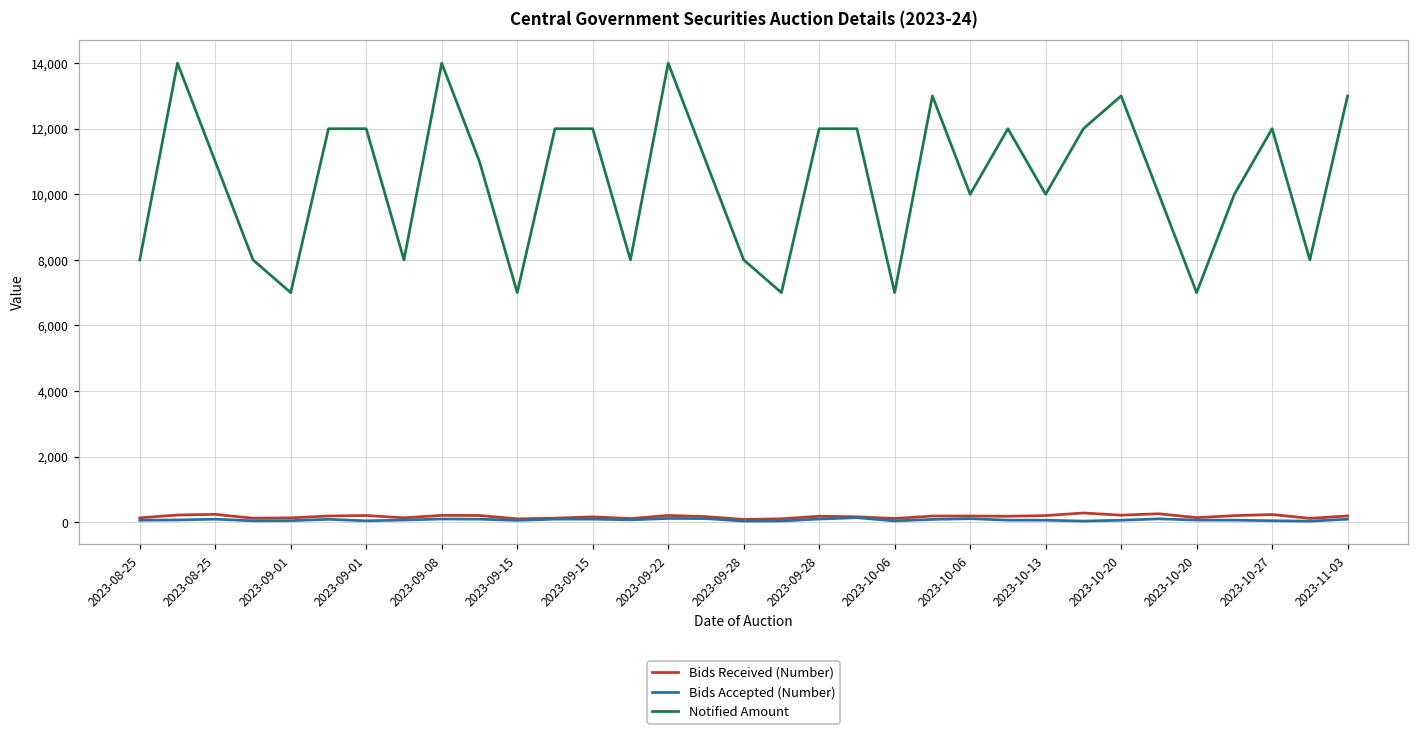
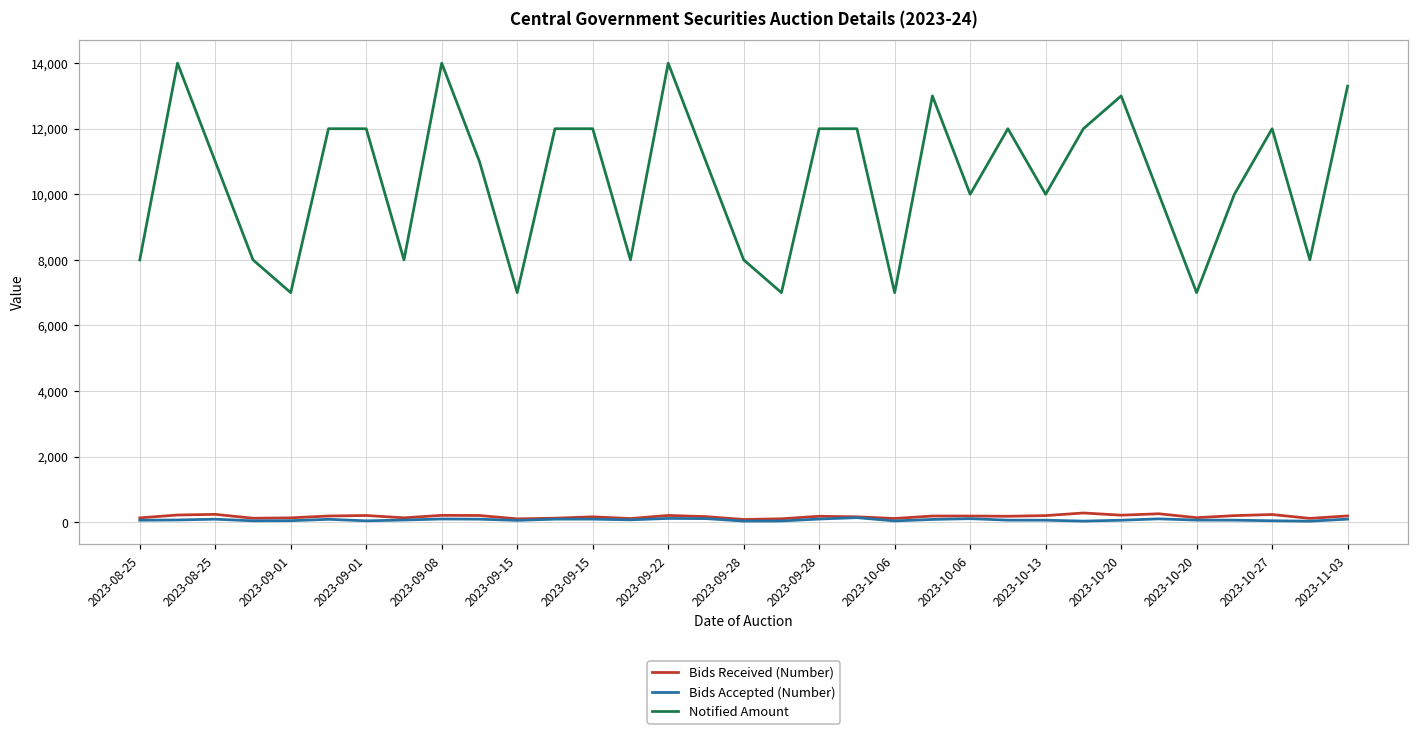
  {
    "Bids Received (Number)": {
      "2023-11-03": "200"
    },
    "Bids Accepted (Number)": {
      "2023-11-03": "100"
    },
    "Notified Amount": {
-     "2023-11-03": "13,000"
+     "2023-11-03": "13,300"
    }
  }
